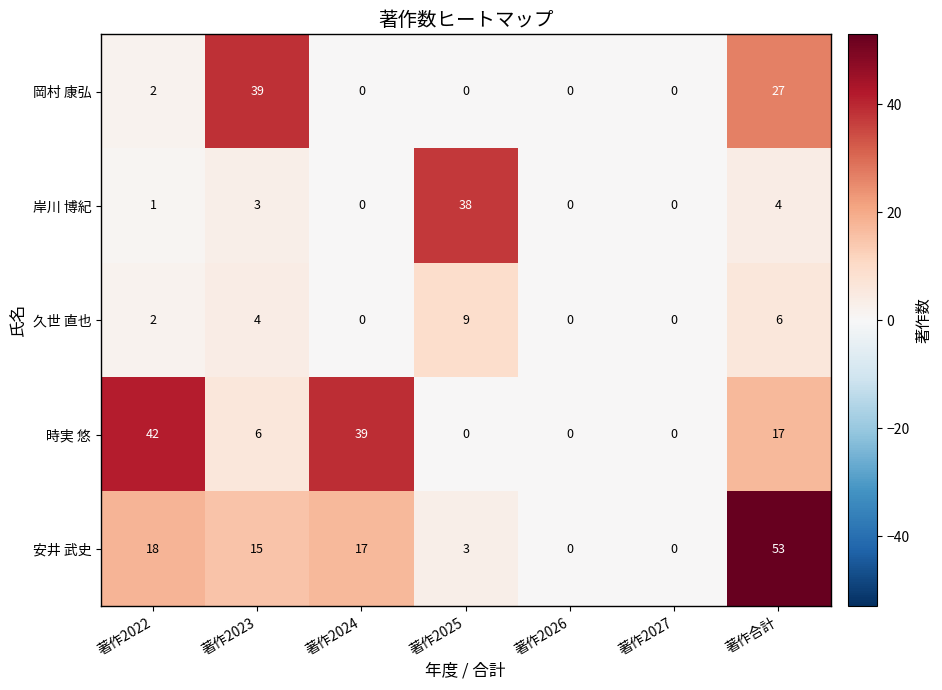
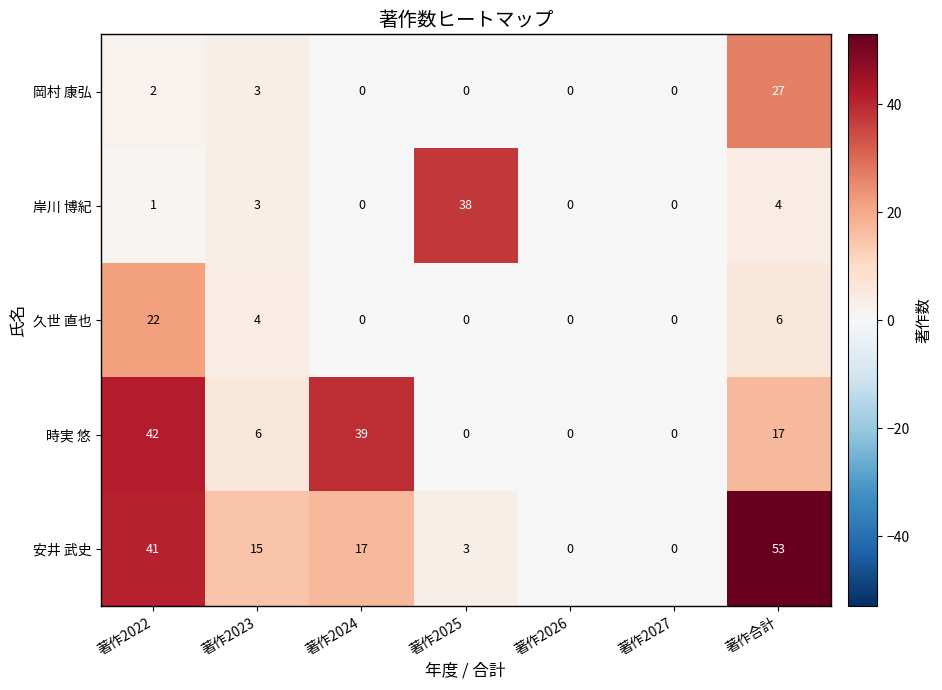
  {
    "岡村 康弘": {
      "著作2022": 2,
-     "著作2023": 39,
+     "著作2023": 3,
      "著作2024": 0,
      "著作2025": 0,
      "著作2026": 0,
      "著作2027": 0,
      "著作合計": 27
    },
    "岸川 博紀": {
      "著作2022": 1,
      "著作2023": 3,
      "著作2024": 0,
      "著作2025": 38,
      "著作2026": 0,
      "著作2027": 0,
      "著作合計": 4
    },
    "久世 直也": {
-     "著作2022": 2,
+     "著作2022": 22,
      "著作2023": 4,
      "著作2024": 0,
-     "著作2025": 9,
+     "著作2025": 0,
      "著作2026": 0,
      "著作2027": 0,
      "著作合計": 6
    },
    "時実 悠": {
      "著作2022": 42,
      "著作2023": 6,
      "著作2024": 39,
      "著作2025": 0,
      "著作2026": 0,
      "著作2027": 0,
      "著作合計": 17
    },
    "安井 武史": {
-     "著作2022": 18,
+     "著作2022": 41,
      "著作2023": 15,
      "著作2024": 17,
      "著作2025": 3,
      "著作2026": 0,
      "著作2027": 0,
      "著作合計": 53
    }
  }
